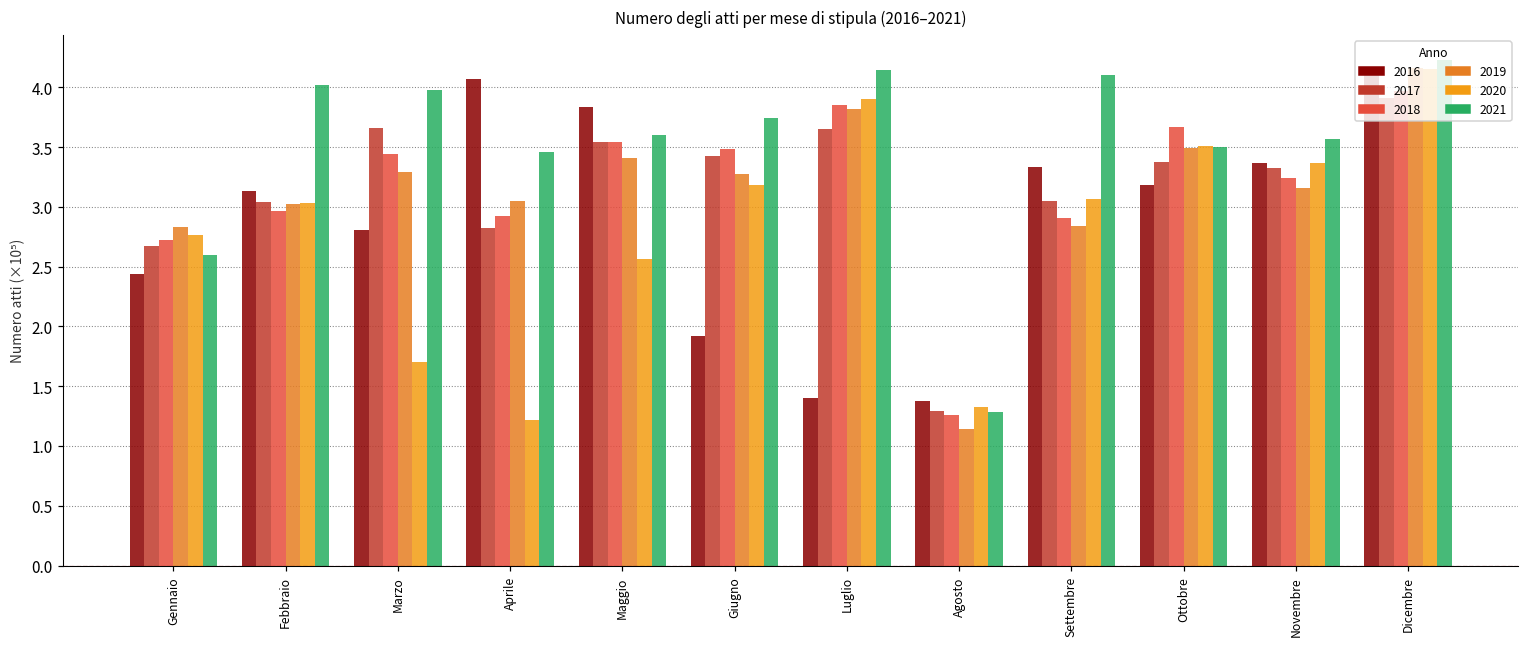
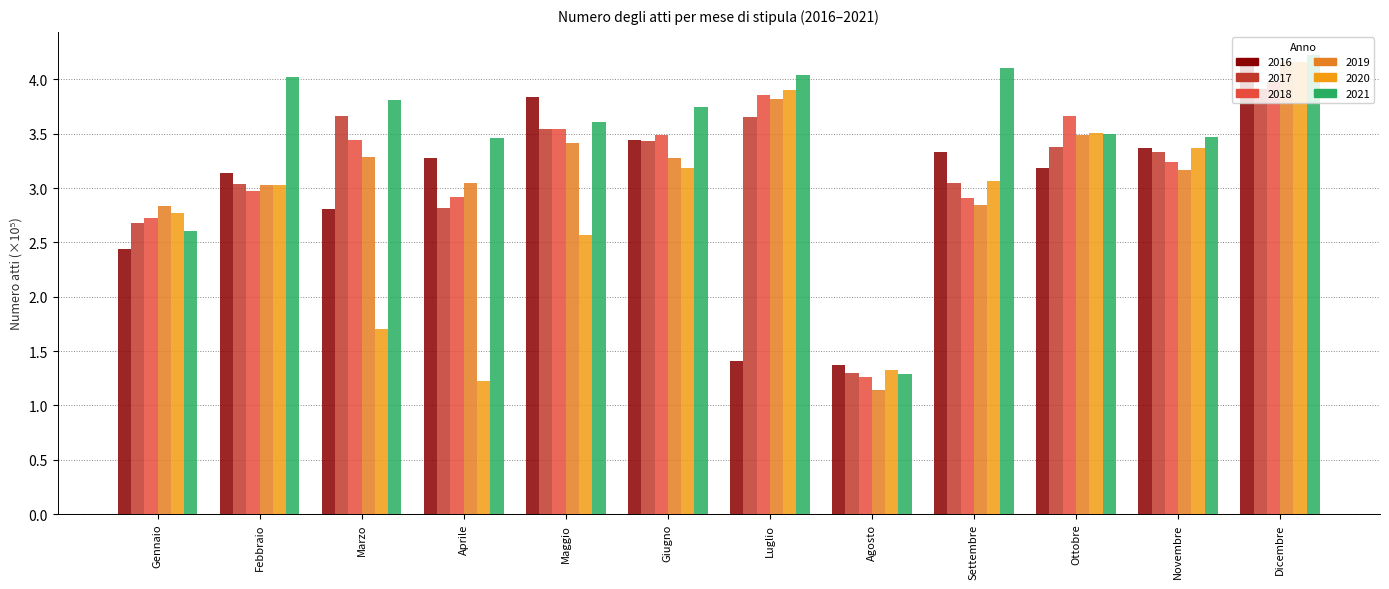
  {
    "2016": {
      "Gennaio": 2.44,
      "Febbraio": 3.14,
      "Marzo": 2.81,
-     "Aprile": 4.07,
+     "Aprile": 3.28,
      "Maggio": 3.84,
-     "Giugno": 1.92,
+     "Giugno": 3.44,
      "Luglio": 1.40,
      "Agosto": 1.37,
      "Settembre": 3.33,
      "Ottobre": 3.18,
      "Novembre": 3.37
    },
    "2021": {
      "Gennaio": 2.60,
      "Febbraio": 4.02,
-     "Marzo": 3.98,
+     "Marzo": 3.81,
      "Aprile": 3.46,
      "Maggio": 3.61,
      "Giugno": 3.75,
-     "Luglio": 4.15,
+     "Luglio": 4.04,
      "Agosto": 1.28,
      "Settembre": 4.11,
      "Ottobre": 3.50,
-     "Novembre": 3.57
+     "Novembre": 3.47
    }
  }
